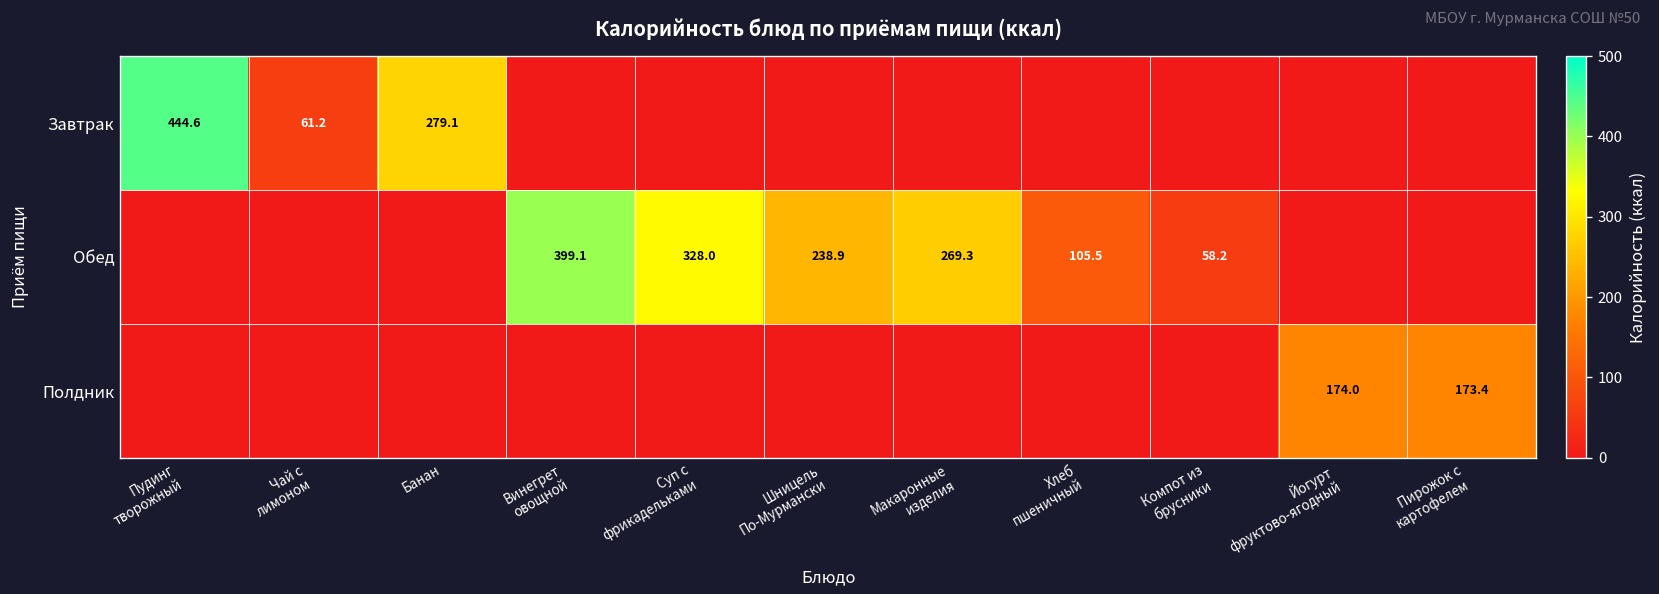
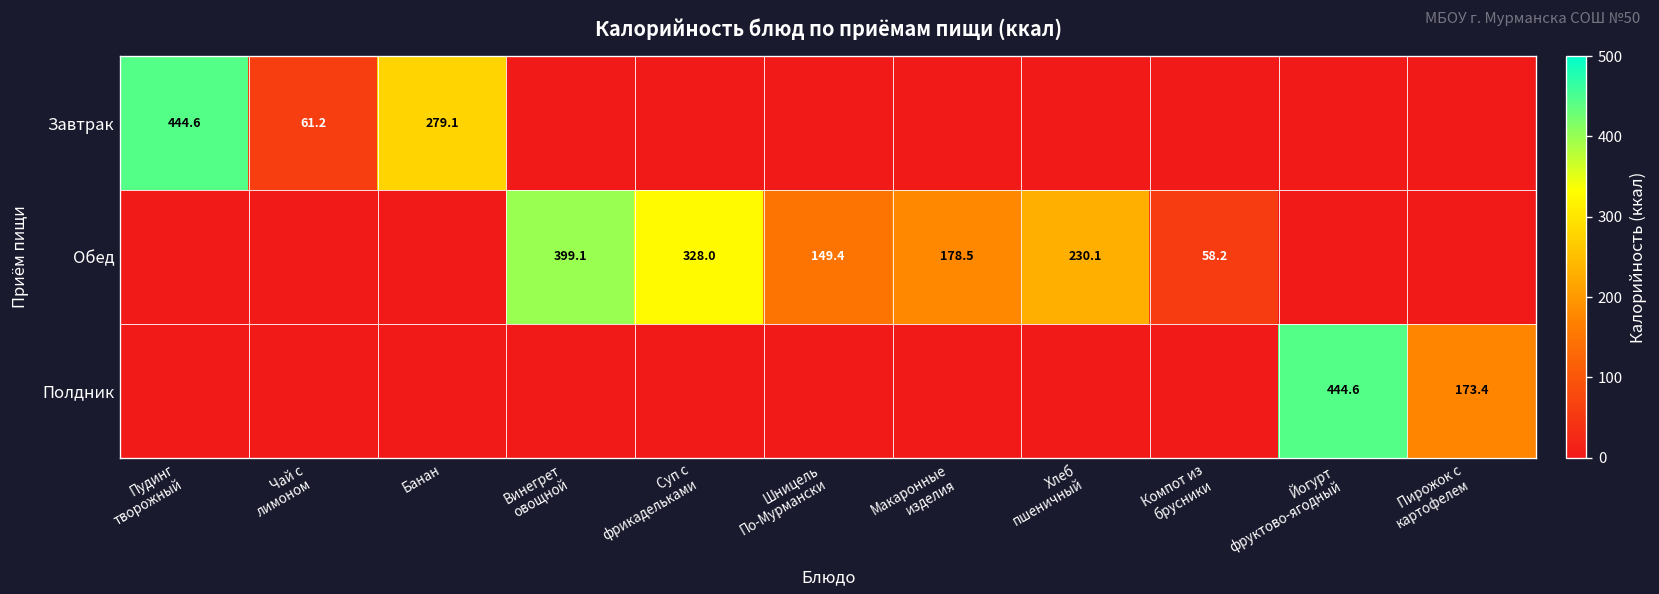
  {
    "Завтрак": {
      "Пудинг творожный": 444.6,
      "Чай с лимоном": 61.2,
      "Банан": 279.1
    },
    "Обед": {
      "Винегрет овощной": 399.1,
      "Суп с фрикадельками": 328.0,
-     "Шницель По-Мурмански": 238.9,
-     "Макаронные изделия": 269.3,
-     "Хлеб пшеничный": 105.5,
+     "Шницель По-Мурмански": 149.4,
+     "Макаронные изделия": 178.5,
+     "Хлеб пшеничный": 230.1,
      "Компот из брусники": 58.2
    },
    "Полдник": {
-     "Йогурт фруктово-ягодный": 174.0,
+     "Йогурт фруктово-ягодный": 444.6,
      "Пирожок с картофелем": 173.4
    }
  }
